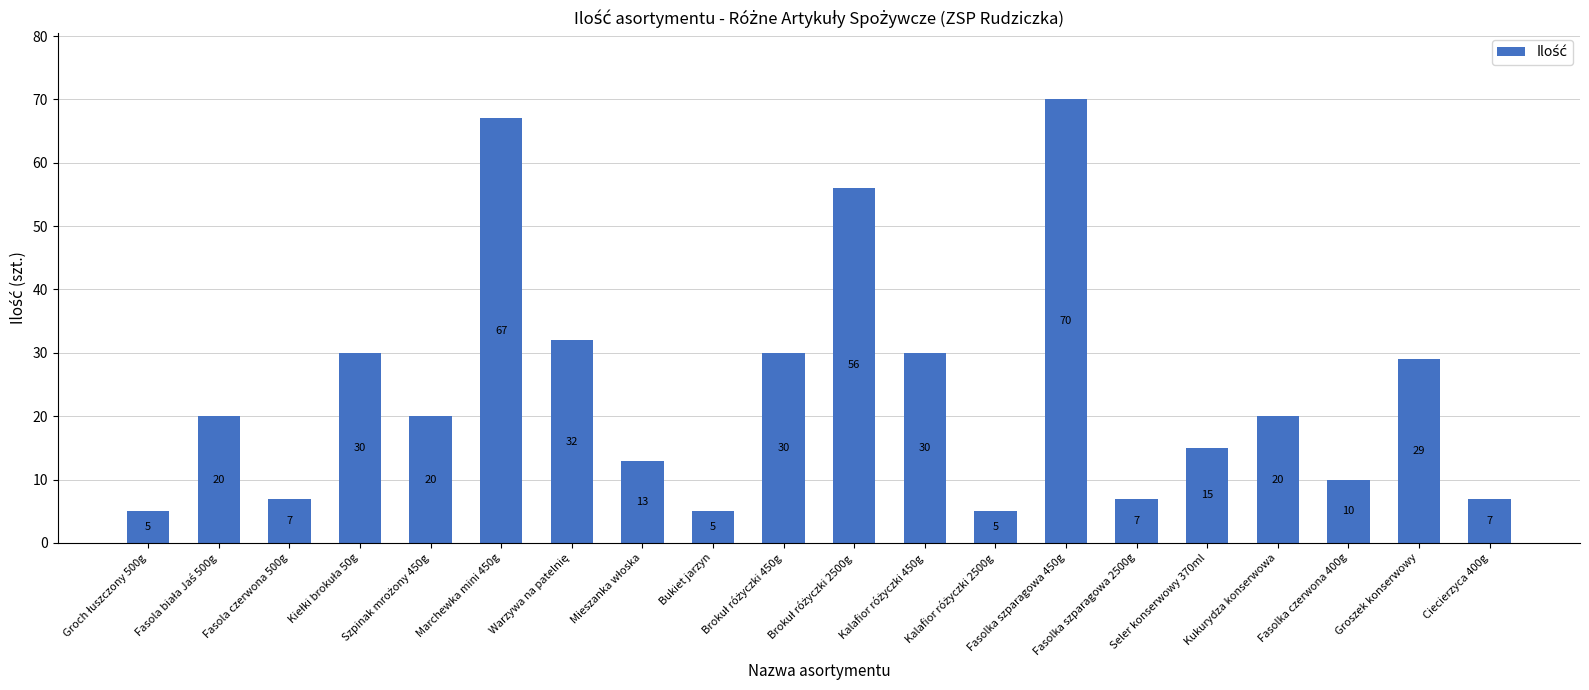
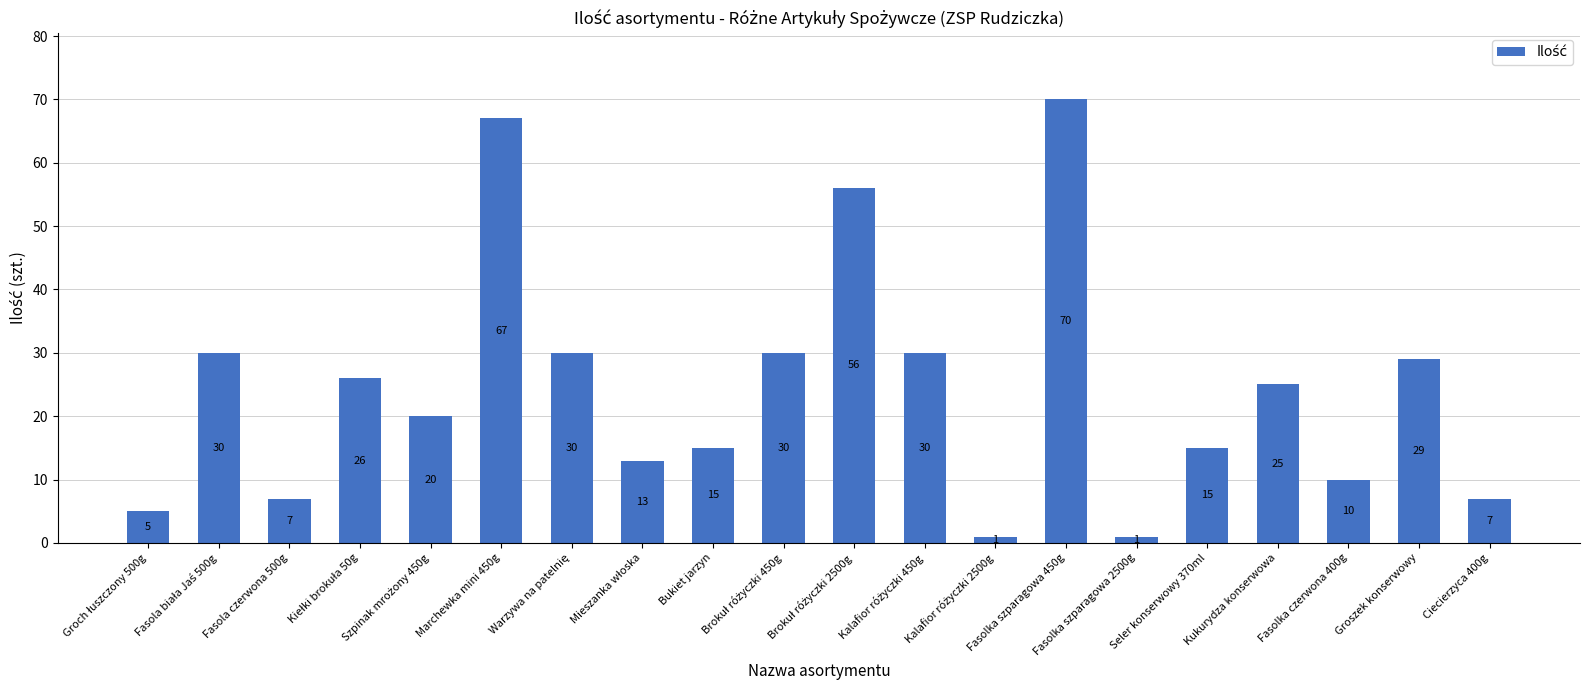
  {
    "Groch łuszczony 500g": 5,
-   "Fasola biała Jaś 500g": 20,
+   "Fasola biała Jaś 500g": 30,
    "Fasola czerwona 500g": 7,
-   "Kiełki brokuła 50g": 30,
+   "Kiełki brokuła 50g": 26,
    "Szpinak mrożony 450g": 20,
    "Marchewka mini 450g": 67,
-   "Warzywa na patelnię": 32,
+   "Warzywa na patelnię": 30,
    "Mieszanka włoska": 13,
-   "Bukiet jarzyn": 5,
+   "Bukiet jarzyn": 15,
    "Brokuł różyczki 450g": 30,
    "Brokuł różyczki 2500g": 56,
    "Kalafior różyczki 450g": 30,
-   "Kalafior różyczki 2500g": 5,
+   "Kalafior różyczki 2500g": 1,
    "Fasolka szparagowa 450g": 70,
-   "Fasolka szparagowa 2500g": 7,
+   "Fasolka szparagowa 2500g": 1,
    "Seler konserwowy 370ml": 15,
-   "Kukurydza konserwowa": 20,
+   "Kukurydza konserwowa": 25,
    "Fasolka czerwona 400g": 10,
    "Groszek konserwowy": 29,
    "Ciecierzyca 400g": 7
  }
